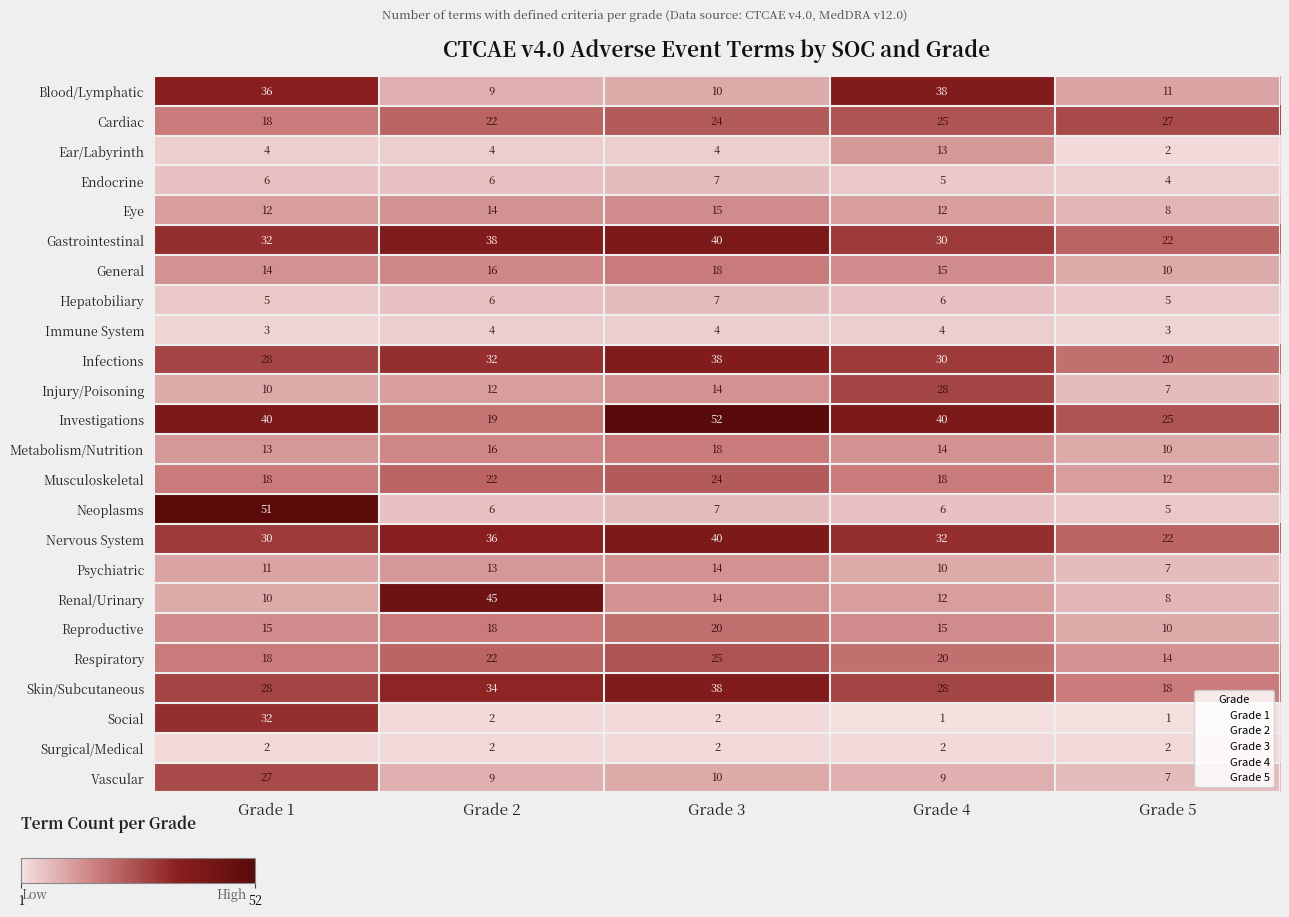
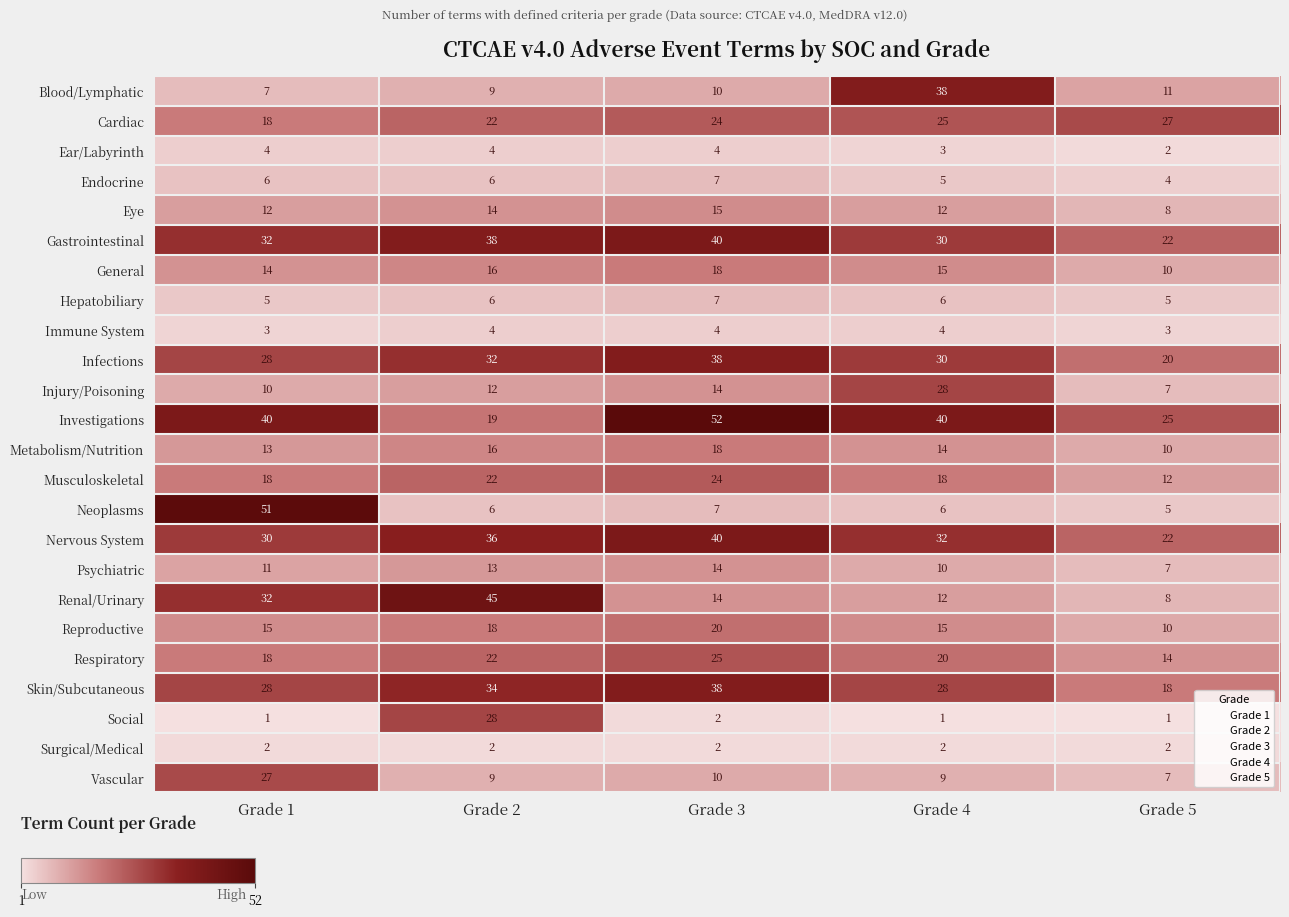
  {
    "Blood/Lymphatic": {
-     "Grade 1": 36,
+     "Grade 1": 7,
      "Grade 2": 9,
      "Grade 3": 10,
      "Grade 4": 38,
      "Grade 5": 11
    },
    "Cardiac": {
      "Grade 1": 18,
      "Grade 2": 22,
      "Grade 3": 24,
      "Grade 4": 25,
      "Grade 5": 27
    },
    "Ear/Labyrinth": {
      "Grade 1": 4,
      "Grade 2": 4,
      "Grade 3": 4,
-     "Grade 4": 13,
+     "Grade 4": 3,
      "Grade 5": 2
    },
    "Endocrine": {
      "Grade 1": 6,
      "Grade 2": 6,
      "Grade 3": 7,
      "Grade 4": 5,
      "Grade 5": 4
    },
    "Eye": {
      "Grade 1": 12,
      "Grade 2": 14,
      "Grade 3": 15,
      "Grade 4": 12,
      "Grade 5": 8
    },
    "Gastrointestinal": {
      "Grade 1": 32,
      "Grade 2": 38,
      "Grade 3": 40,
      "Grade 4": 30,
      "Grade 5": 22
    },
    "General": {
      "Grade 1": 14,
      "Grade 2": 16,
      "Grade 3": 18,
      "Grade 4": 15,
      "Grade 5": 10
    },
    "Hepatobiliary": {
      "Grade 1": 5,
      "Grade 2": 6,
      "Grade 3": 7,
      "Grade 4": 6,
      "Grade 5": 5
    },
    "Immune System": {
      "Grade 1": 3,
      "Grade 2": 4,
      "Grade 3": 4,
      "Grade 4": 4,
      "Grade 5": 3
    },
    "Infections": {
      "Grade 1": 28,
      "Grade 2": 32,
      "Grade 3": 38,
      "Grade 4": 30,
      "Grade 5": 20
    },
    "Injury/Poisoning": {
      "Grade 1": 10,
      "Grade 2": 12,
      "Grade 3": 14,
      "Grade 4": 28,
      "Grade 5": 7
    },
    "Investigations": {
      "Grade 1": 40,
      "Grade 2": 19,
      "Grade 3": 52,
      "Grade 4": 40,
      "Grade 5": 25
    },
    "Metabolism/Nutrition": {
      "Grade 1": 13,
      "Grade 2": 16,
      "Grade 3": 18,
      "Grade 4": 14,
      "Grade 5": 10
    },
    "Musculoskeletal": {
      "Grade 1": 18,
      "Grade 2": 22,
      "Grade 3": 24,
      "Grade 4": 18,
      "Grade 5": 12
    },
    "Neoplasms": {
      "Grade 1": 51,
      "Grade 2": 6,
      "Grade 3": 7,
      "Grade 4": 6,
      "Grade 5": 5
    },
    "Nervous System": {
      "Grade 1": 30,
      "Grade 2": 36,
      "Grade 3": 40,
      "Grade 4": 32,
      "Grade 5": 22
    },
    "Psychiatric": {
      "Grade 1": 11,
      "Grade 2": 13,
      "Grade 3": 14,
      "Grade 4": 10,
      "Grade 5": 7
    },
    "Renal/Urinary": {
-     "Grade 1": 10,
+     "Grade 1": 32,
      "Grade 2": 45,
      "Grade 3": 14,
      "Grade 4": 12,
      "Grade 5": 8
    },
    "Reproductive": {
      "Grade 1": 15,
      "Grade 2": 18,
      "Grade 3": 20,
      "Grade 4": 15,
      "Grade 5": 10
    },
    "Respiratory": {
      "Grade 1": 18,
      "Grade 2": 22,
      "Grade 3": 25,
      "Grade 4": 20,
      "Grade 5": 14
    },
    "Skin/Subcutaneous": {
      "Grade 1": 28,
      "Grade 2": 34,
      "Grade 3": 38,
      "Grade 4": 28,
      "Grade 5": 18
    },
    "Social": {
-     "Grade 1": 32,
-     "Grade 2": 2,
+     "Grade 1": 1,
+     "Grade 2": 28,
      "Grade 3": 2,
      "Grade 4": 1,
      "Grade 5": 1
    },
    "Surgical/Medical": {
      "Grade 1": 2,
      "Grade 2": 2,
      "Grade 3": 2,
      "Grade 4": 2,
      "Grade 5": 2
    },
    "Vascular": {
      "Grade 1": 27,
      "Grade 2": 9,
      "Grade 3": 10,
      "Grade 4": 9,
      "Grade 5": 7
    }
  }
